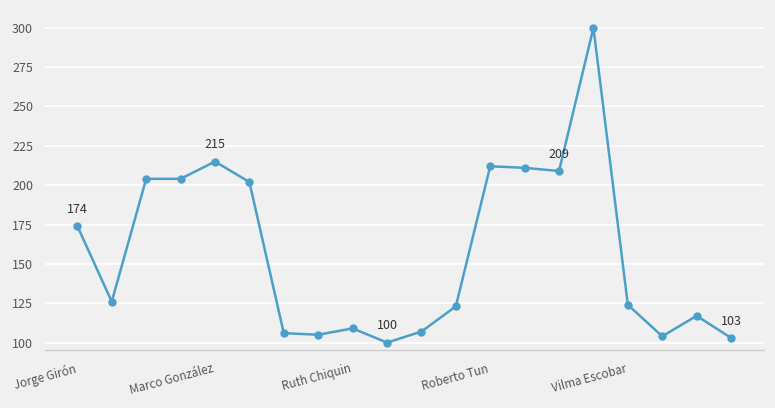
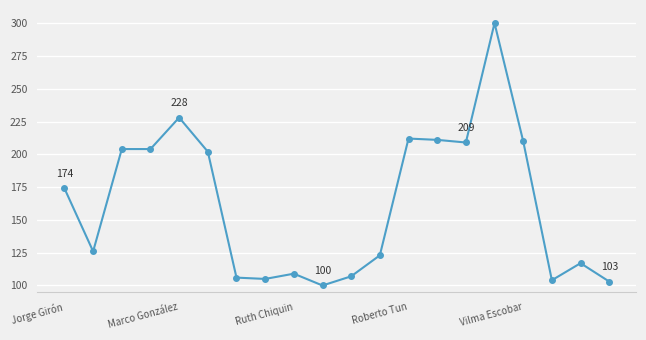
  {
    "Jorge Girón": 174,
-   "Marco González": 215,
-   "Vilma Escobar": 124
+   "Marco González": 228,
+   "Vilma Escobar": 210
  }
